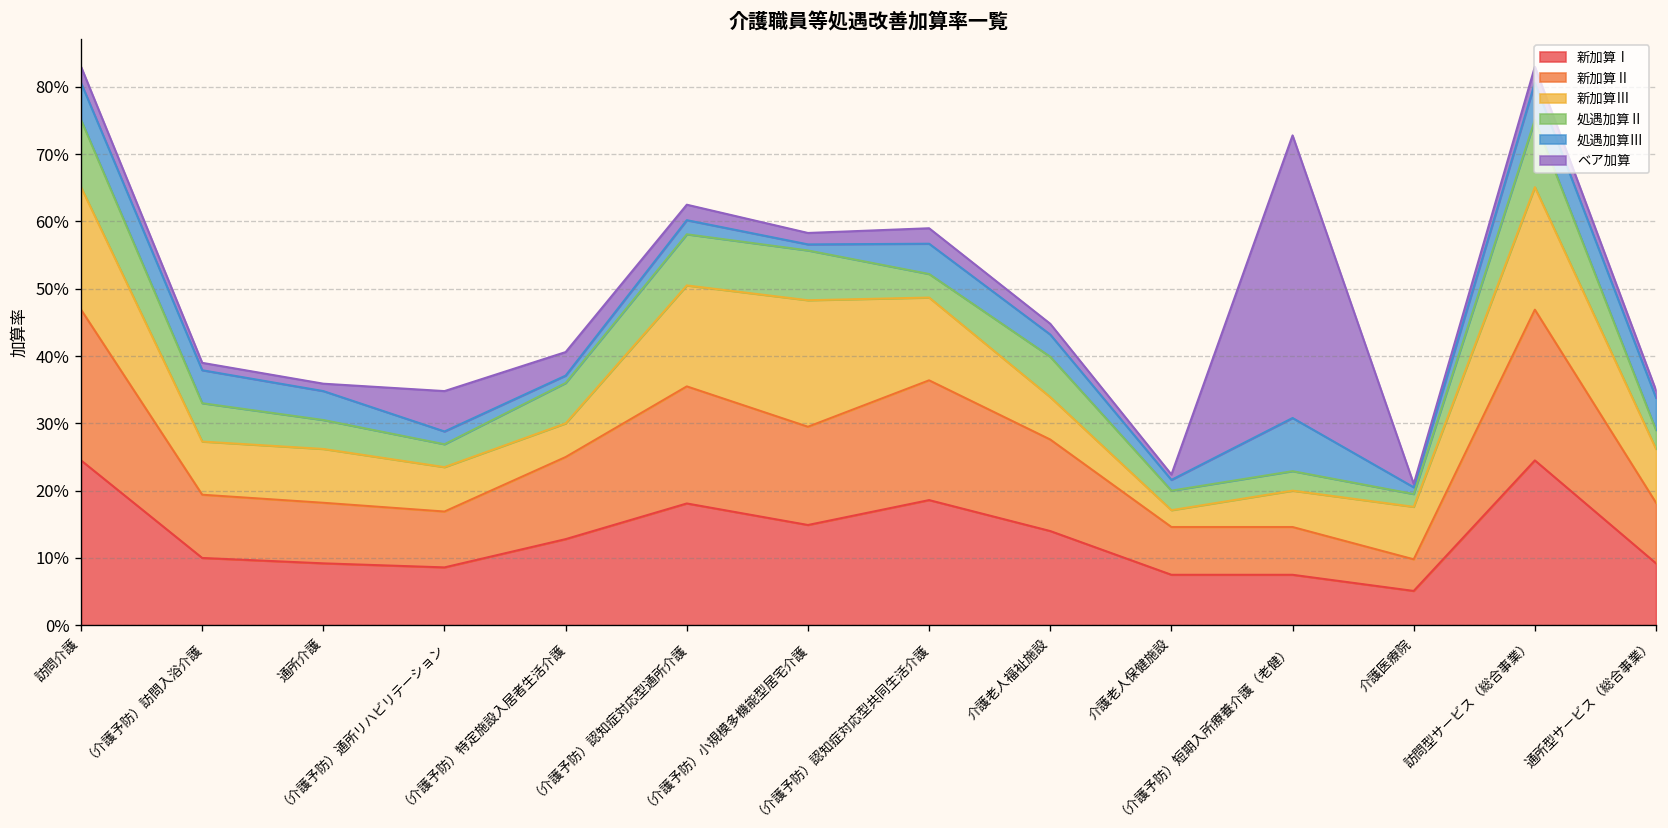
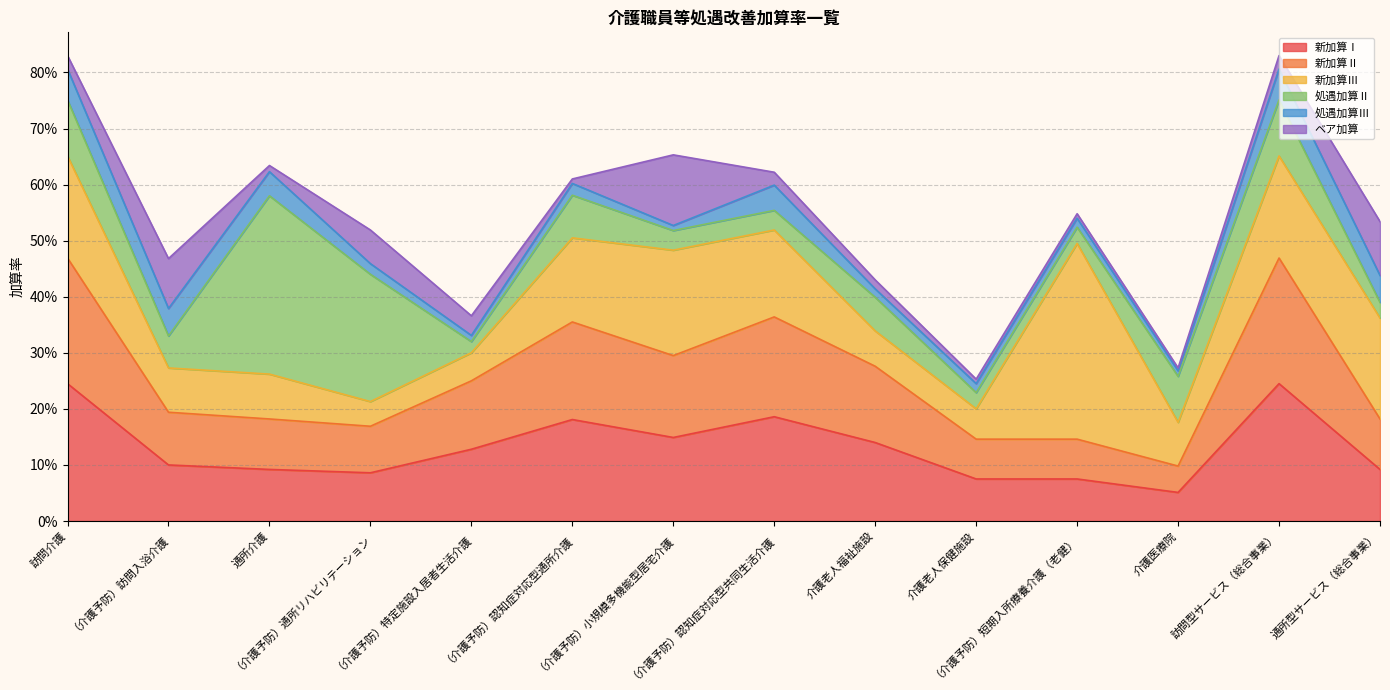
  {
    "新加算Ⅲ": {
      "訪問介護": "18%",
      "（介護予防）訪問入浴介護": "8%",
      "通所介護": "8%",
-     "（介護予防）通所リハビリテーション": "7%",
+     "（介護予防）通所リハビリテーション": "4%",
      "（介護予防）特定施設入居者生活介護": "5%",
      "（介護予防）認知症対応型通所介護": "15%",
      "（介護予防）小規模多機能型居宅介護": "19%",
-     "（介護予防）認知症対応型共同生活介護": "12%",
+     "（介護予防）認知症対応型共同生活介護": "16%",
      "介護老人福祉施設": "6%",
-     "介護老人保健施設": "2%",
-     "（介護予防）短期入所療養介護（老健）": "5%",
+     "介護老人保健施設": "5%",
+     "（介護予防）短期入所療養介護（老健）": "35%",
      "介護医療院": "8%",
      "訪問型サービス（総合事業）": "18%",
-     "通所型サービス（総合事業）": "8%"
+     "通所型サービス（総合事業）": "18%"
    },
    "処遇加算Ⅱ": {
      "訪問介護": "10%",
      "（介護予防）訪問入浴介護": "6%",
-     "通所介護": "4%",
-     "（介護予防）通所リハビリテーション": "3%",
-     "（介護予防）特定施設入居者生活介護": "6%",
+     "通所介護": "32%",
+     "（介護予防）通所リハビリテーション": "23%",
+     "（介護予防）特定施設入居者生活介護": "2%",
      "（介護予防）認知症対応型通所介護": "8%",
-     "（介護予防）小規模多機能型居宅介護": "7%",
+     "（介護予防）小規模多機能型居宅介護": "4%",
      "（介護予防）認知症対応型共同生活介護": "4%",
      "介護老人福祉施設": "6%",
      "介護老人保健施設": "3%",
      "（介護予防）短期入所療養介護（老健）": "3%",
-     "介護医療院": "2%",
+     "介護医療院": "8%",
      "通所型サービス（総合事業）": "3%"
    },
    "処遇加算Ⅲ": {
      "訪問介護": "6%",
      "（介護予防）訪問入浴介護": "5%",
      "通所介護": "4%",
      "（介護予防）通所リハビリテーション": "2%",
      "（介護予防）特定施設入居者生活介護": "1%",
      "（介護予防）認知症対応型通所介護": "2%",
      "（介護予防）小規模多機能型居宅介護": "1%",
      "（介護予防）認知症対応型共同生活介護": "5%",
-     "介護老人福祉施設": "3%",
+     "介護老人福祉施設": "2%",
      "介護老人保健施設": "2%",
-     "（介護予防）短期入所療養介護（老健）": "8%",
+     "（介護予防）短期入所療養介護（老健）": "2%",
      "介護医療院": "1%",
      "通所型サービス（総合事業）": "5%"
    },
    "ベア加算": {
      "訪問介護": "2%",
-     "（介護予防）訪問入浴介護": "1%",
+     "（介護予防）訪問入浴介護": "9%",
      "通所介護": "1%",
      "（介護予防）通所リハビリテーション": "6%",
      "（介護予防）特定施設入居者生活介護": "3%",
-     "（介護予防）認知症対応型通所介護": "2%",
-     "（介護予防）小規模多機能型居宅介護": "2%",
+     "（介護予防）認知症対応型通所介護": "1%",
+     "（介護予防）小規模多機能型居宅介護": "13%",
      "（介護予防）認知症対応型共同生活介護": "2%",
      "介護老人福祉施設": "2%",
      "介護老人保健施設": "1%",
-     "（介護予防）短期入所療養介護（老健）": "42%",
+     "（介護予防）短期入所療養介護（老健）": "1%",
      "介護医療院": "1%",
-     "通所型サービス（総合事業）": "1%"
+     "通所型サービス（総合事業）": "10%"
    }
  }
